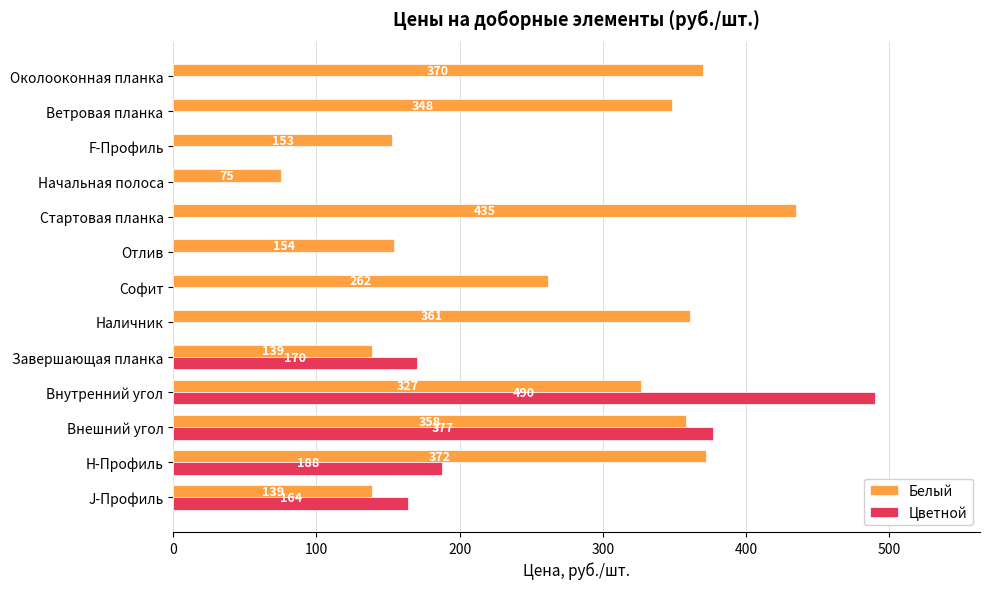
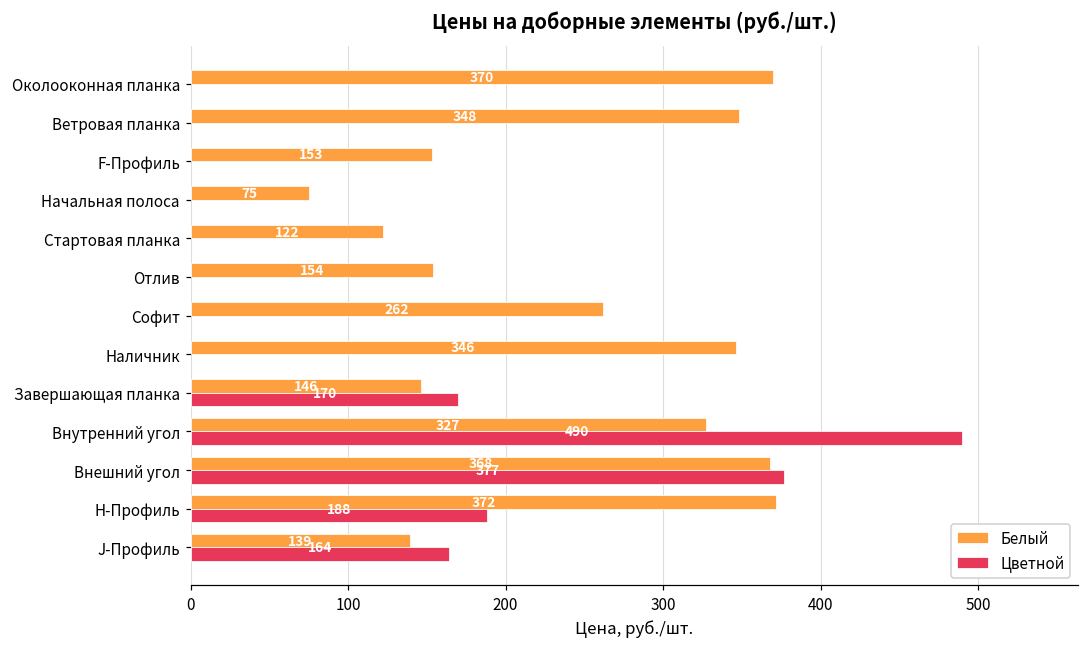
  {
    "Белый": {
      "Околооконная планка": 370,
      "Ветровая планка": 348,
      "F-Профиль": 153,
      "Начальная полоса": 75,
-     "Стартовая планка": 435,
+     "Стартовая планка": 122,
      "Отлив": 154,
      "Софит": 262,
-     "Наличник": 361,
-     "Завершающая планка": 139,
+     "Наличник": 346,
+     "Завершающая планка": 146,
      "Внутренний угол": 327,
-     "Внешний угол": 358,
+     "Внешний угол": 368,
      "H-Профиль": 372,
      "J-Профиль": 139
    }
  }
